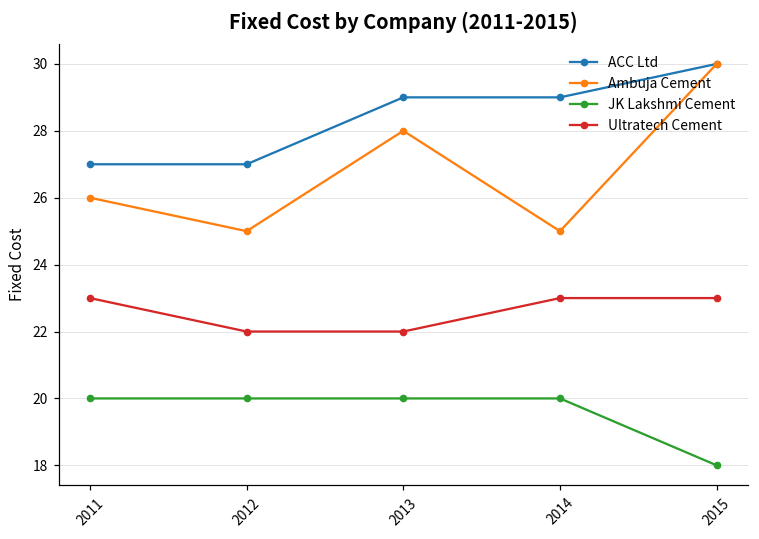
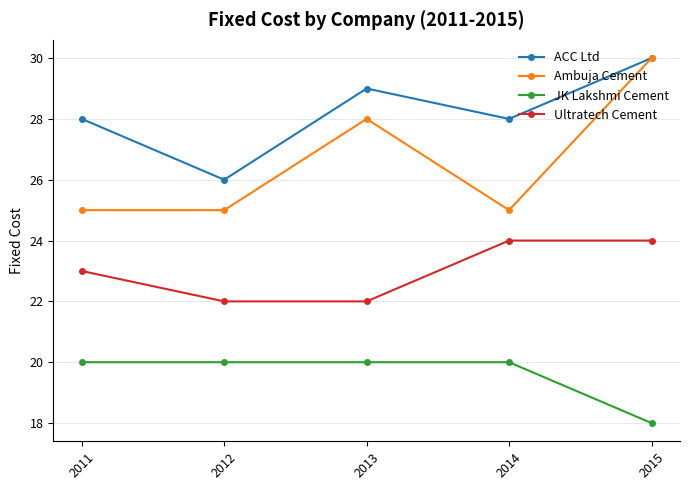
  {
    "ACC Ltd": {
-     "2011": 27,
-     "2012": 27,
+     "2011": 28,
+     "2012": 26,
      "2013": 29,
-     "2014": 29
+     "2014": 28
    },
    "Ambuja Cement": {
-     "2011": 26,
+     "2011": 25,
      "2012": 25,
      "2013": 28,
      "2014": 25
    },
    "JK Lakshmi Cement": {
      "2011": 20,
      "2012": 20,
      "2013": 20,
      "2014": 20,
      "2015": 18
    },
    "Ultratech Cement": {
      "2011": 23,
      "2012": 22,
      "2013": 22,
-     "2014": 23,
-     "2015": 23
+     "2014": 24,
+     "2015": 24
    }
  }
